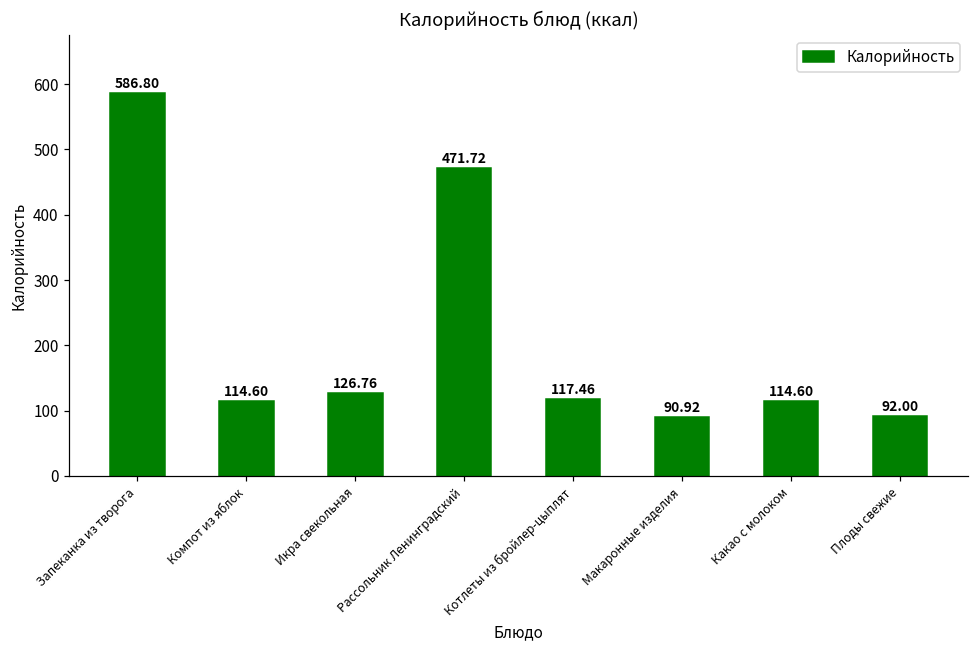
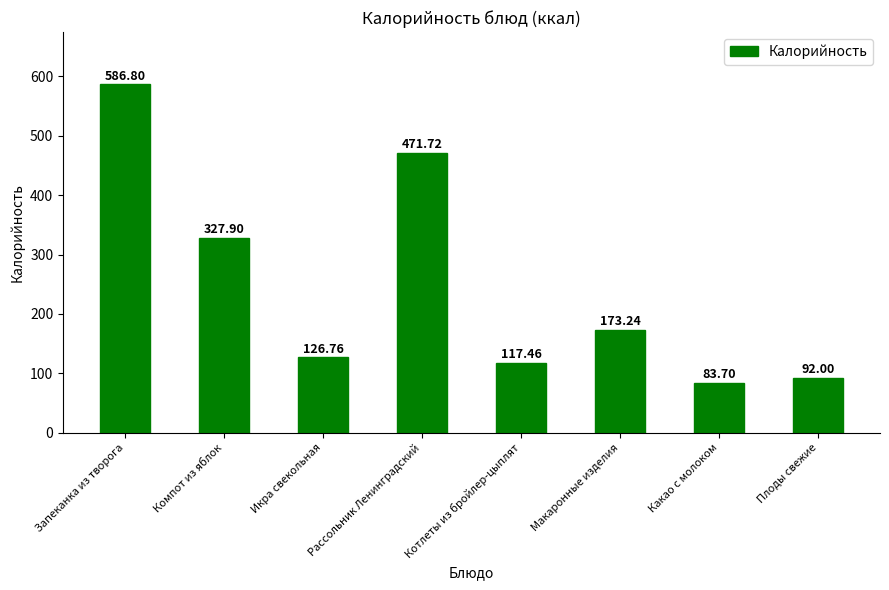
  {
    "Запеканка из творога": 586.80,
-   "Компот из яблок": 114.60,
+   "Компот из яблок": 327.90,
    "Икра свекольная": 126.76,
    "Рассольник Ленинградский": 471.72,
    "Котлеты из бройлер-цыплят": 117.46,
-   "Макаронные изделия": 90.92,
-   "Какао с молоком": 114.60,
+   "Макаронные изделия": 173.24,
+   "Какао с молоком": 83.70,
    "Плоды свежие": 92.00
  }
